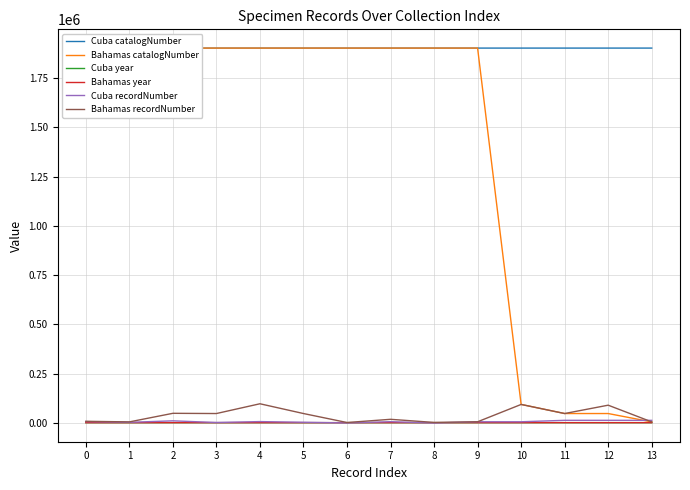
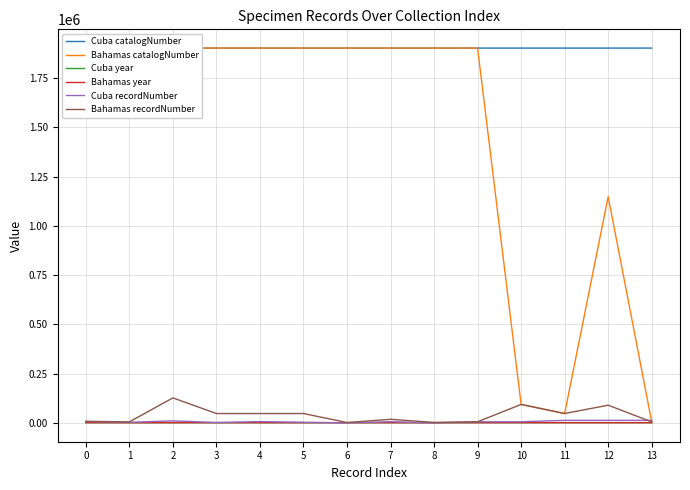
  {
    "Cuba catalogNumber": {
      "10": 1900000,
      "11": 1900000,
      "12": 1900000,
      "13": 1900000
    },
    "Bahamas catalogNumber": {
-     "12": 50000
+     "12": 1150000
    },
    "Bahamas recordNumber": {
-     "2": 50000,
+     "2": 130000,
      "3": 50000,
-     "4": 100000,
+     "4": 50000,
      "5": 50000,
      "12": 90000
    }
  }
